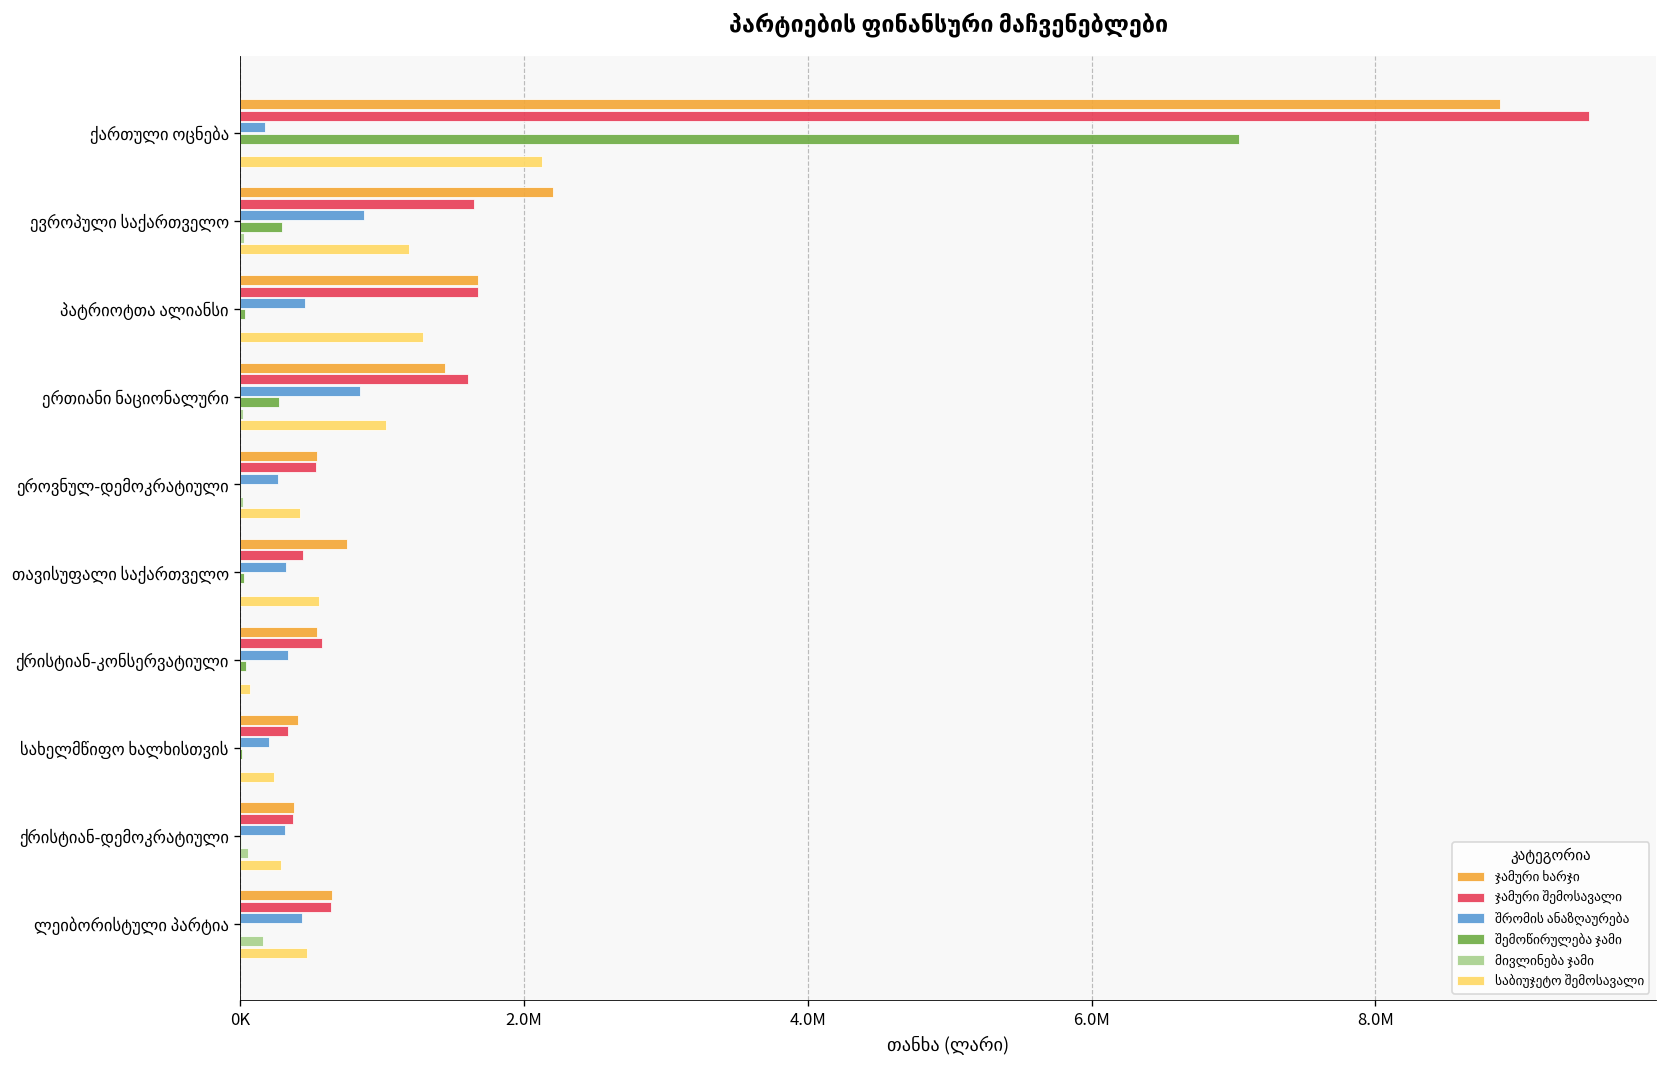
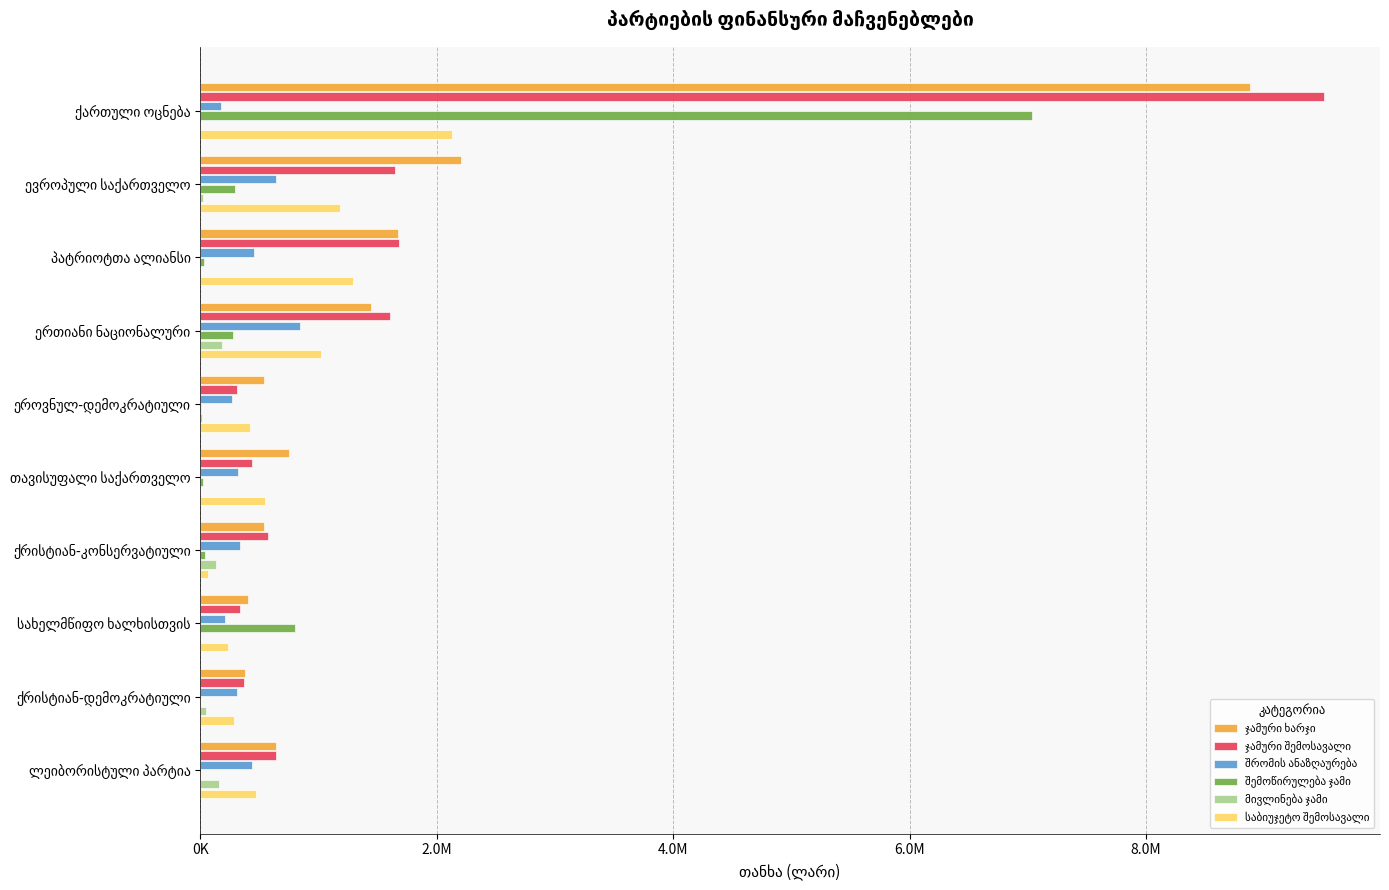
  {
    "ჯამური ხარჯი": {
      "ქართული ოცნება": 8880000,
      "ევროპული საქართველო": 2210000,
      "პატრიოტთა ალიანსი": 1670000,
      "ერთიანი ნაციონალური": 1440000,
      "ეროვნულ-დემოკრატიული": 540000,
      "თავისუფალი საქართველო": 750000,
      "ქრისტიან-კონსერვატიული": 540000,
      "სახელმწიფო ხალხისთვის": 410000,
      "ქრისტიან-დემოკრატიული": 380000,
      "ლეიბორისტული პარტია": 640000
    },
    "ჯამური შემოსავალი": {
      "ქართული ოცნება": 9500000,
      "ევროპული საქართველო": 1640000,
      "პატრიოტთა ალიანსი": 1680000,
      "ერთიანი ნაციონალური": 1600000,
-     "ეროვნულ-დემოკრატიული": 540000,
+     "ეროვნულ-დემოკრატიული": 310000,
      "თავისუფალი საქართველო": 440000,
      "ქრისტიან-კონსერვატიული": 580000,
      "სახელმწიფო ხალხისთვის": 330000,
      "ქრისტიან-დემოკრატიული": 370000,
      "ლეიბორისტული პარტია": 640000
    },
    "შრომის ანაზღაურება": {
      "ქართული ოცნება": 170000,
-     "ევროპული საქართველო": 870000,
+     "ევროპული საქართველო": 640000,
      "პატრიოტთა ალიანსი": 450000,
      "ერთიანი ნაციონალური": 840000,
      "ეროვნულ-დემოკრატიული": 260000,
      "თავისუფალი საქართველო": 320000,
      "ქრისტიან-კონსერვატიული": 340000,
      "სახელმწიფო ხალხისთვის": 200000,
      "ქრისტიან-დემოკრატიული": 310000,
      "ლეიბორისტული პარტია": 440000
    },
    "შემოწირულება ჯამი": {
      "ქართული ოცნება": 7040000,
      "ევროპული საქართველო": 290000,
      "პატრიოტთა ალიანსი": 30000,
      "ერთიანი ნაციონალური": 270000,
      "თავისუფალი საქართველო": 30000,
      "ქრისტიან-კონსერვატიული": 40000,
-     "სახელმწიფო ხალხისთვის": 10000,
+     "სახელმწიფო ხალხისთვის": 800000,
      "ლეიბორისტული პარტია": 0
    },
    "მივლინება ჯამი": {
      "ევროპული საქართველო": 20000,
      "პატრიოტთა ალიანსი": 0,
-     "ერთიანი ნაციონალური": 20000,
-     "ქრისტიან-კონსერვატიული": 0,
+     "ერთიანი ნაციონალური": 180000,
+     "ქრისტიან-კონსერვატიული": 130000,
      "სახელმწიფო ხალხისთვის": 0,
      "ქრისტიან-დემოკრატიული": 50000,
      "ლეიბორისტული პარტია": 160000
    },
    "საბიუჯეტო შემოსავალი": {
      "ქართული ოცნება": 2130000,
      "ევროპული საქართველო": 1180000,
      "პატრიოტთა ალიანსი": 1290000,
      "ერთიანი ნაციონალური": 1020000,
      "ეროვნულ-დემოკრატიული": 420000,
      "თავისუფალი საქართველო": 550000,
      "ქრისტიან-კონსერვატიული": 70000,
      "სახელმწიფო ხალხისთვის": 240000,
      "ქრისტიან-დემოკრატიული": 280000,
      "ლეიბორისტული პარტია": 470000
    }
  }
